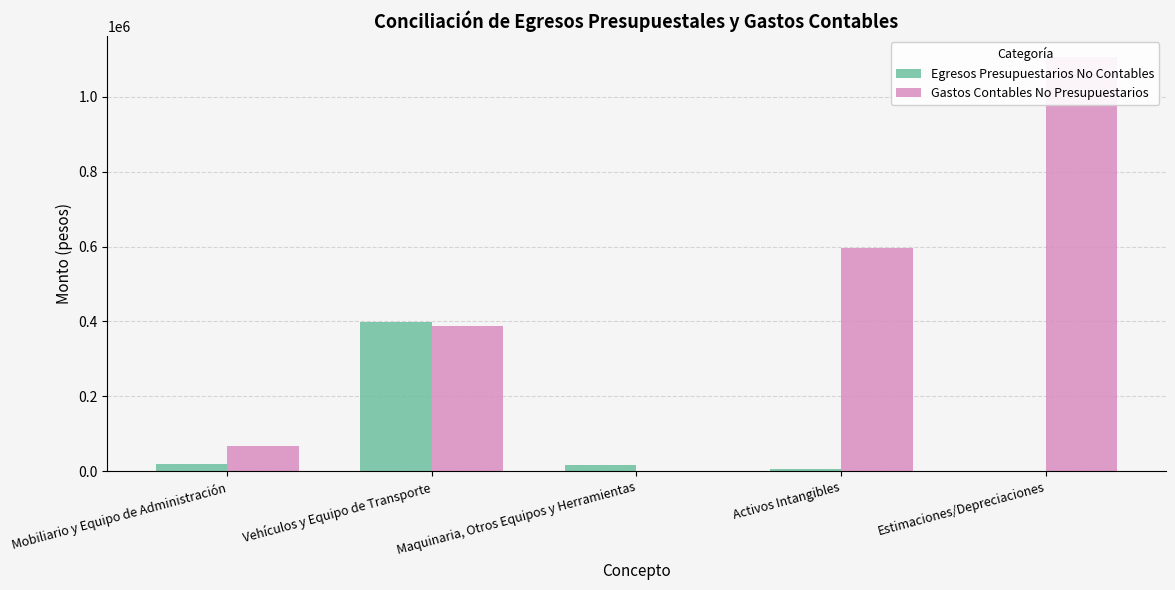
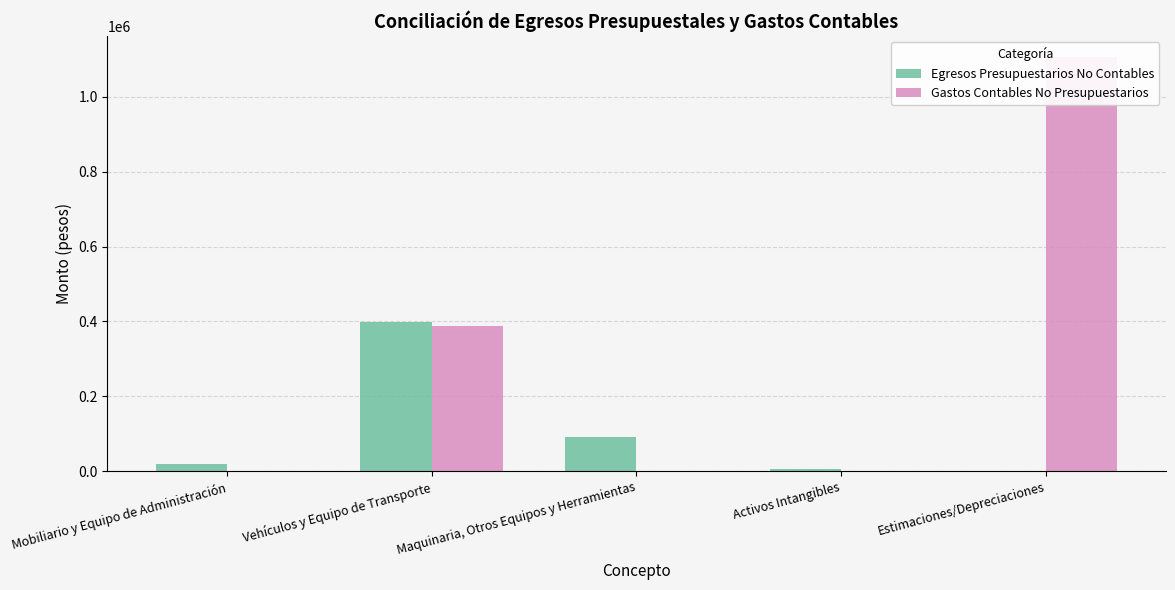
  {
    "Egresos Presupuestarios No Contables": {
      "Mobiliario y Equipo de Administración": 20000,
      "Vehículos y Equipo de Transporte": 400000,
-     "Maquinaria, Otros Equipos y Herramientas": 20000,
+     "Maquinaria, Otros Equipos y Herramientas": 90000,
      "Estimaciones/Depreciaciones": 0
    },
    "Gastos Contables No Presupuestarios": {
-     "Mobiliario y Equipo de Administración": 70000,
+     "Mobiliario y Equipo de Administración": 0,
      "Vehículos y Equipo de Transporte": 390000,
      "Maquinaria, Otros Equipos y Herramientas": 0,
-     "Activos Intangibles": 600000
+     "Activos Intangibles": 0
    }
  }
